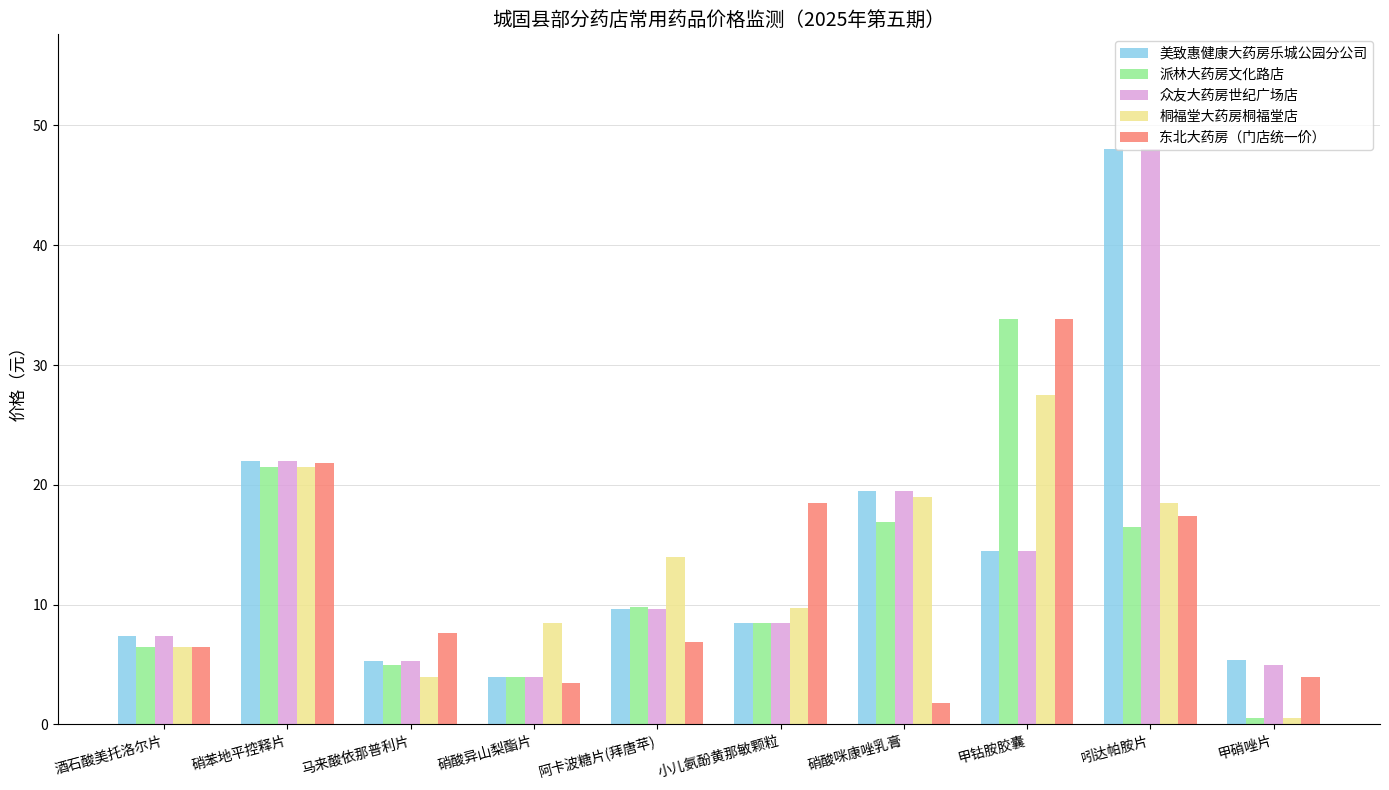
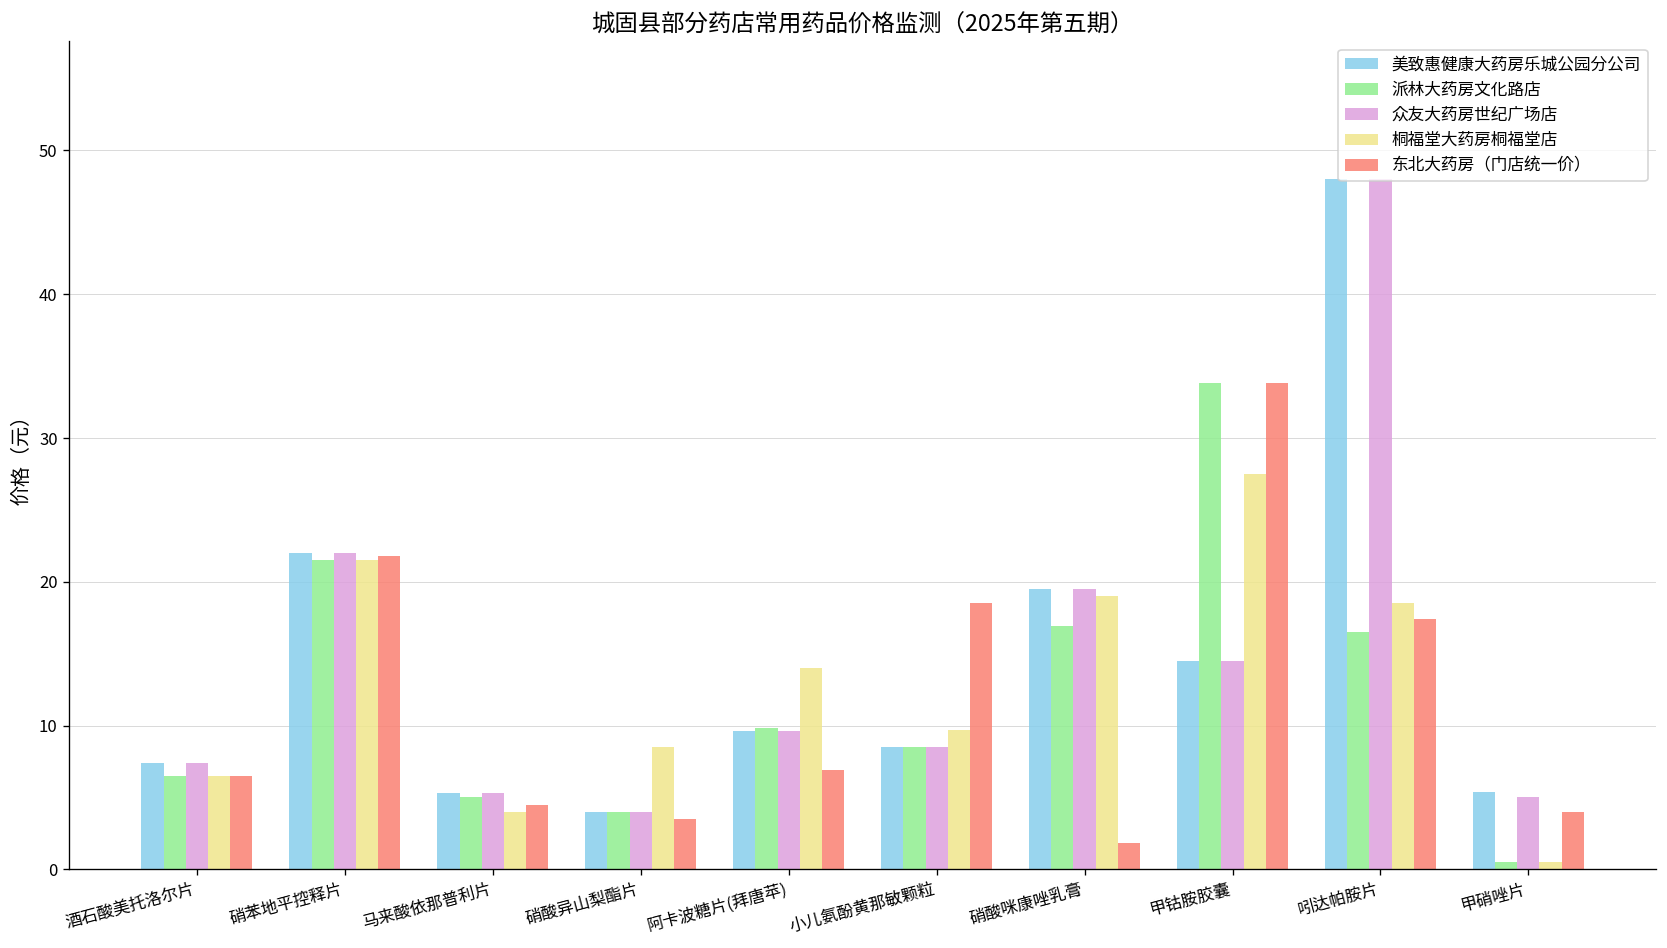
  {
    "美致惠健康大药房乐城公园分公司": {
      "酒石酸美托洛尔片": 7.4,
      "硝苯地平控释片": 22.0,
      "马来酸依那普利片": 5.3,
      "硝酸异山梨酯片": 4.0,
      "阿卡波糖片(拜唐苹)": 9.6,
      "小儿氨酚黄那敏颗粒": 8.5,
      "硝酸咪康唑乳膏": 19.5,
      "甲钴胺胶囊": 14.5,
      "吲达帕胺片": 48.0,
      "甲硝唑片": 5.4
    },
    "派林大药房文化路店": {
      "酒石酸美托洛尔片": 6.5,
      "硝苯地平控释片": 21.5,
      "马来酸依那普利片": 5.0,
      "硝酸异山梨酯片": 4.0,
      "阿卡波糖片(拜唐苹)": 9.8,
      "小儿氨酚黄那敏颗粒": 8.5,
      "硝酸咪康唑乳膏": 16.9,
      "甲钴胺胶囊": 33.8,
      "吲达帕胺片": 16.5,
      "甲硝唑片": 0.5
    },
    "众友大药房世纪广场店": {
      "酒石酸美托洛尔片": 7.4,
      "硝苯地平控释片": 22.0,
      "马来酸依那普利片": 5.3,
      "硝酸异山梨酯片": 4.0,
      "阿卡波糖片(拜唐苹)": 9.6,
      "小儿氨酚黄那敏颗粒": 8.5,
      "硝酸咪康唑乳膏": 19.5,
      "甲钴胺胶囊": 14.5,
      "甲硝唑片": 5.0
    },
    "桐福堂大药房桐福堂店": {
      "酒石酸美托洛尔片": 6.5,
      "硝苯地平控释片": 21.5,
      "马来酸依那普利片": 4.0,
      "硝酸异山梨酯片": 8.5,
      "阿卡波糖片(拜唐苹)": 14.0,
      "小儿氨酚黄那敏颗粒": 9.7,
      "硝酸咪康唑乳膏": 19.0,
      "甲钴胺胶囊": 27.5,
      "吲达帕胺片": 18.5,
      "甲硝唑片": 0.5
    },
    "东北大药房（门店统一价）": {
      "酒石酸美托洛尔片": 6.5,
      "硝苯地平控释片": 21.8,
-     "马来酸依那普利片": 7.6,
+     "马来酸依那普利片": 4.5,
      "硝酸异山梨酯片": 3.5,
      "阿卡波糖片(拜唐苹)": 6.9,
      "小儿氨酚黄那敏颗粒": 18.5,
      "硝酸咪康唑乳膏": 1.8,
      "甲钴胺胶囊": 33.8,
      "吲达帕胺片": 17.4,
      "甲硝唑片": 4.0
    }
  }
